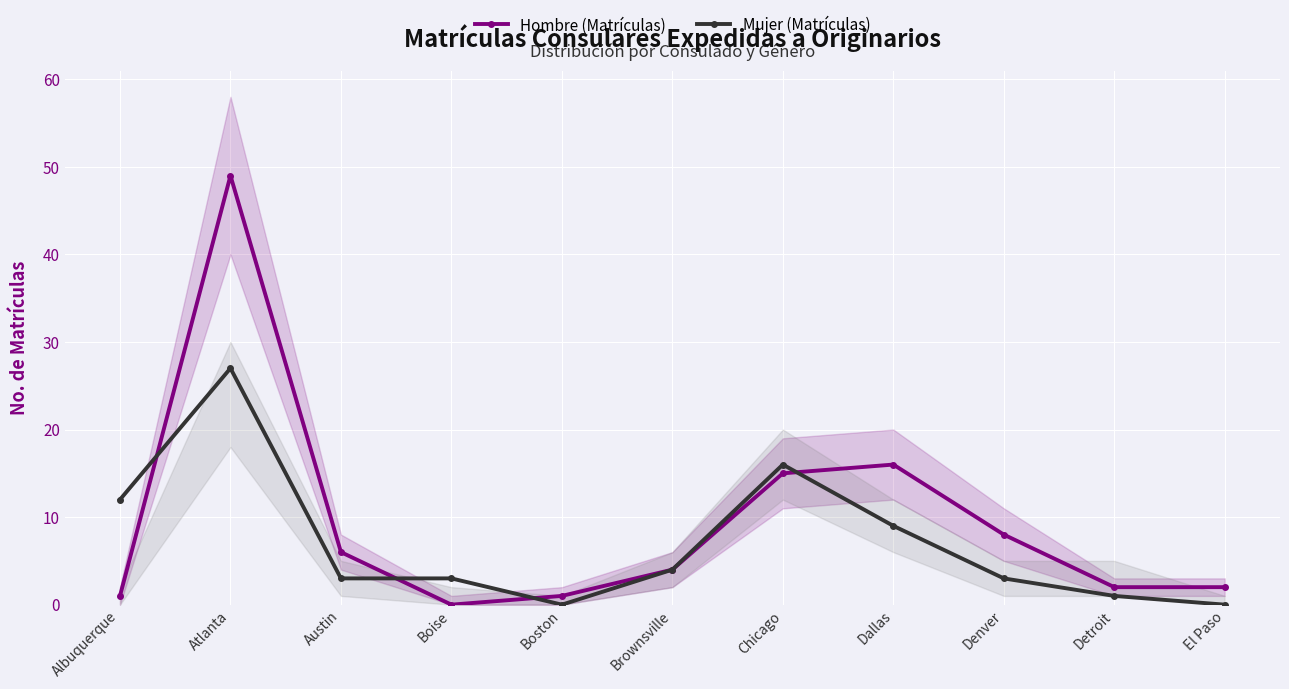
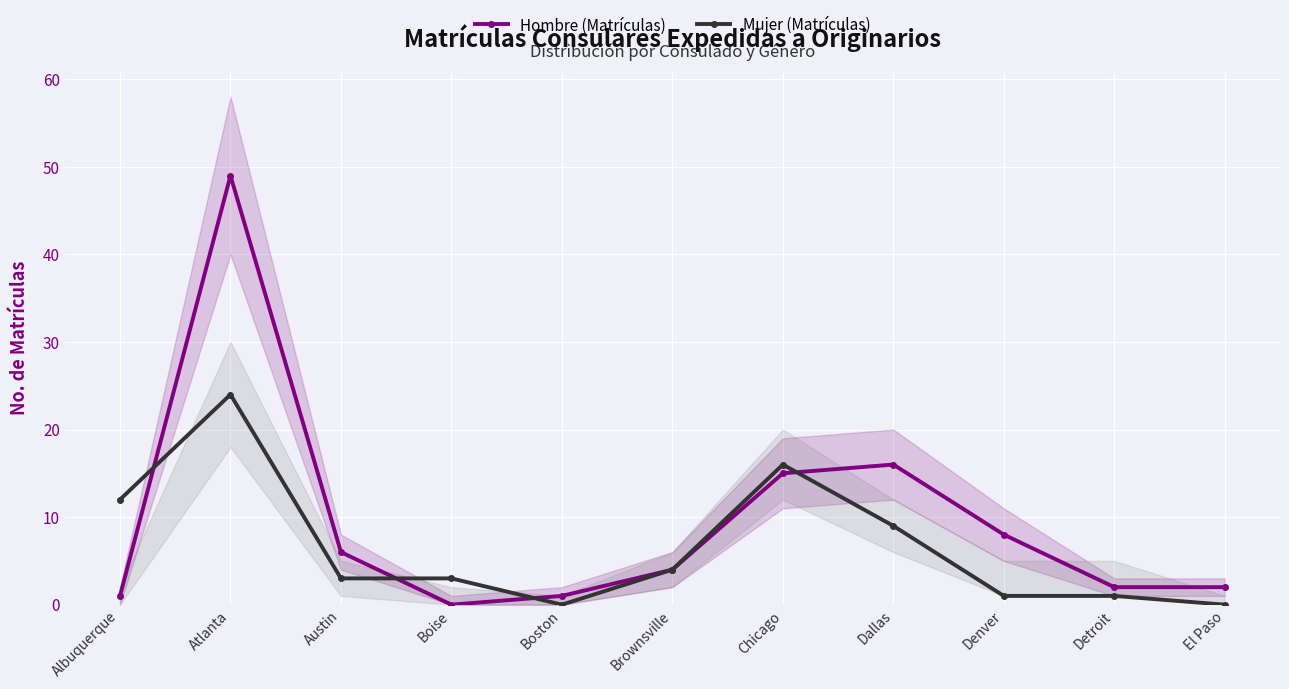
  {
    "Mujer (Matrículas)": {
      "Albuquerque": 12,
-     "Atlanta": 27,
+     "Atlanta": 24,
      "Austin": 3,
      "Boise": 3,
      "Boston": 0,
      "Chicago": 16,
      "Dallas": 9,
-     "Denver": 3,
+     "Denver": 1,
      "Detroit": 1,
      "El Paso": 0
    }
  }
